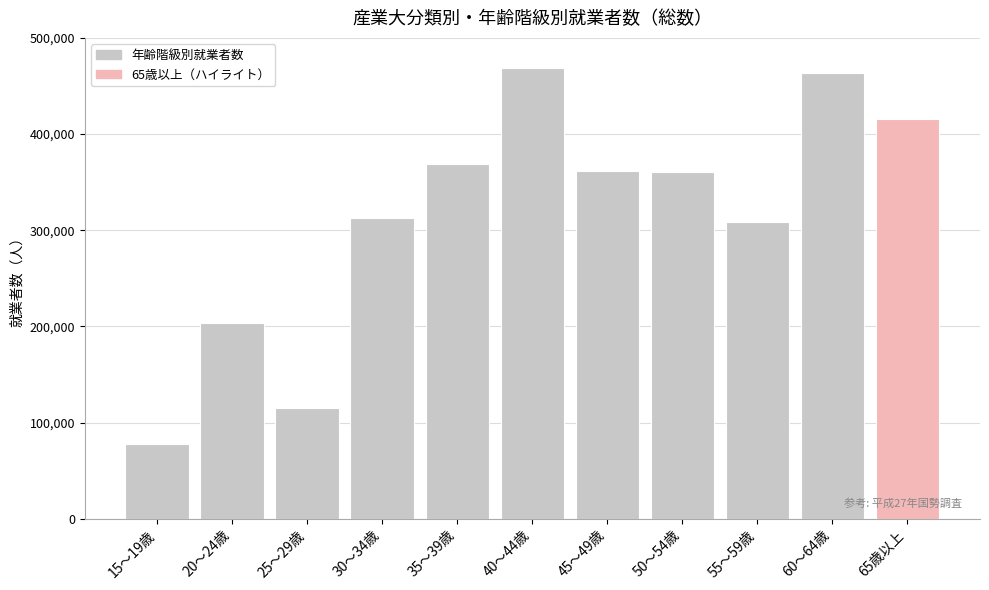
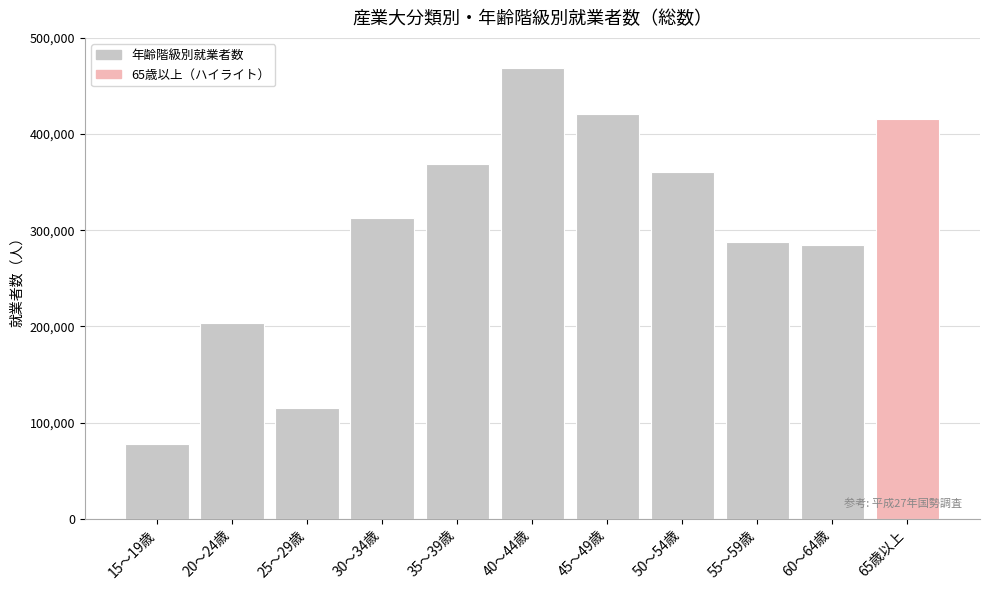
  {
    "15～19歳": "80,000",
    "20～24歳": "200,000",
    "25～29歳": "120,000",
    "30～34歳": "310,000",
    "35～39歳": "370,000",
    "40～44歳": "470,000",
-   "45～49歳": "360,000",
+   "45～49歳": "420,000",
    "50～54歳": "360,000",
-   "55～59歳": "310,000",
-   "60～64歳": "460,000",
+   "55～59歳": "290,000",
+   "60～64歳": "290,000",
    "65歳以上": "420,000"
  }
